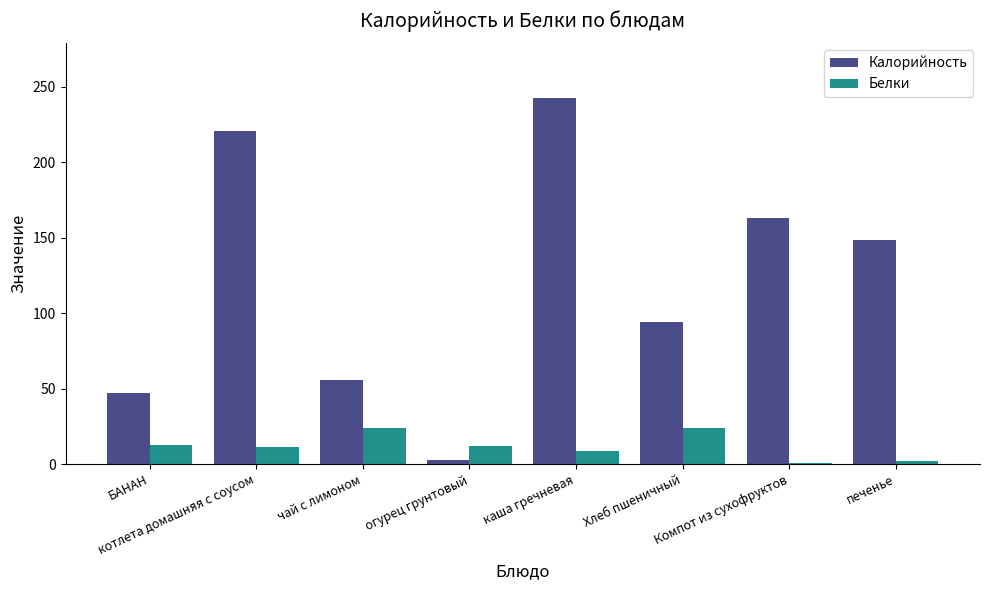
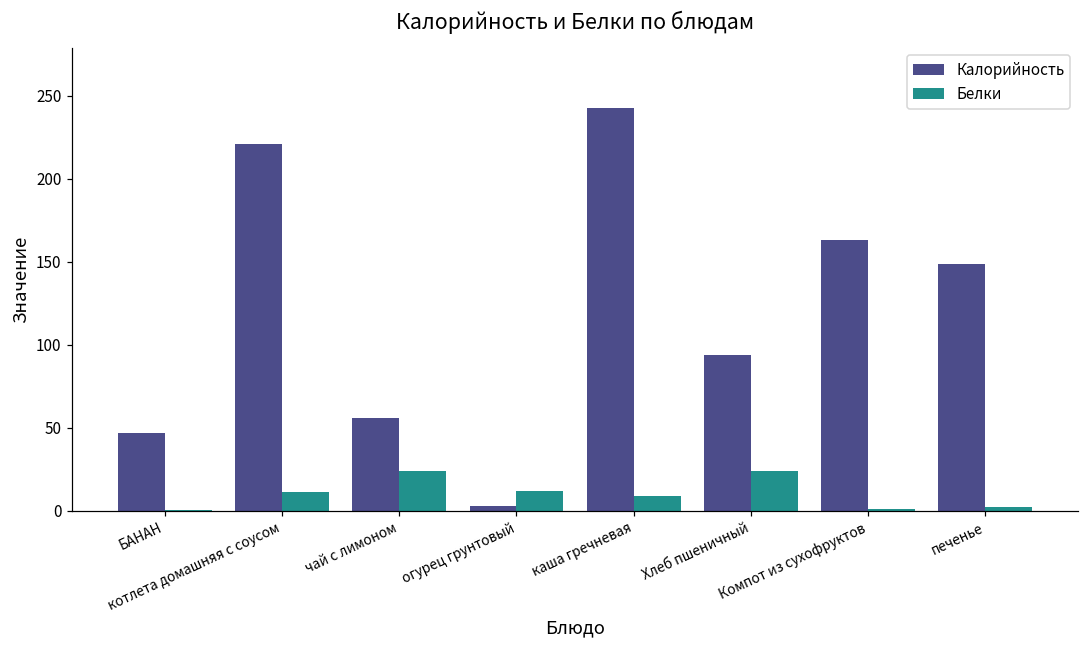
  {
    "Калорийность": {
      "БАНАН": 47,
      "котлета домашняя с соусом": 221,
      "чай с лимоном": 56,
      "огурец грунтовый": 3,
      "каша гречневая": 242,
      "Хлеб пшеничный": 94,
      "Компот из сухофруктов": 163,
      "печенье": 149
    },
    "Белки": {
-     "БАНАН": 13,
+     "БАНАН": 0,
      "котлета домашняя с соусом": 11,
      "чай с лимоном": 24,
      "огурец грунтовый": 12,
      "каша гречневая": 9,
      "Хлеб пшеничный": 24,
      "печенье": 2
    }
  }
